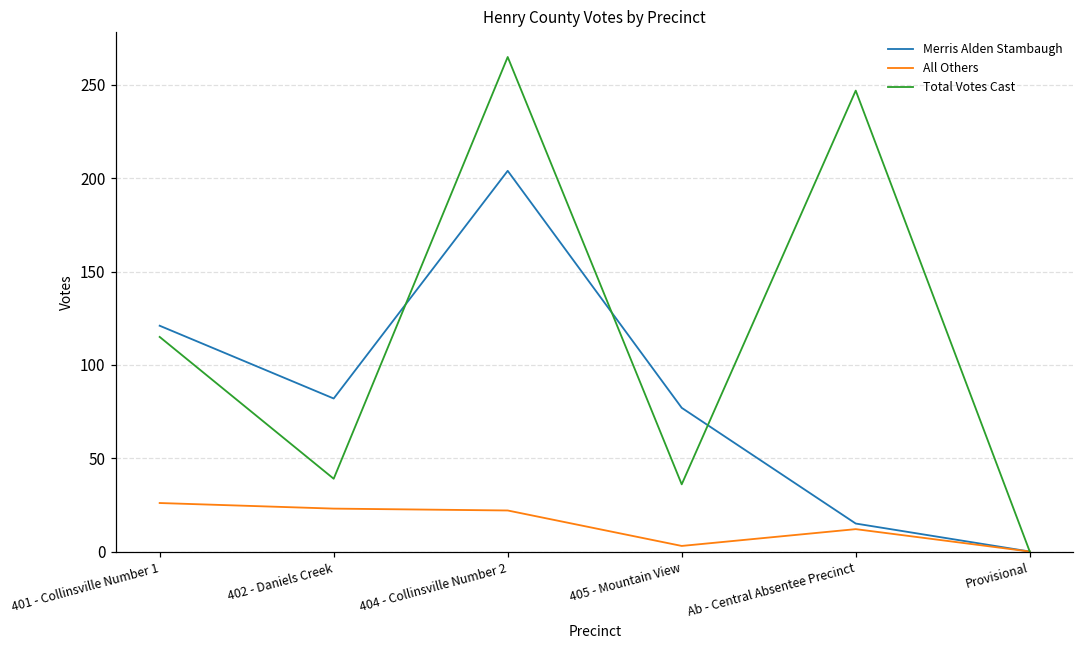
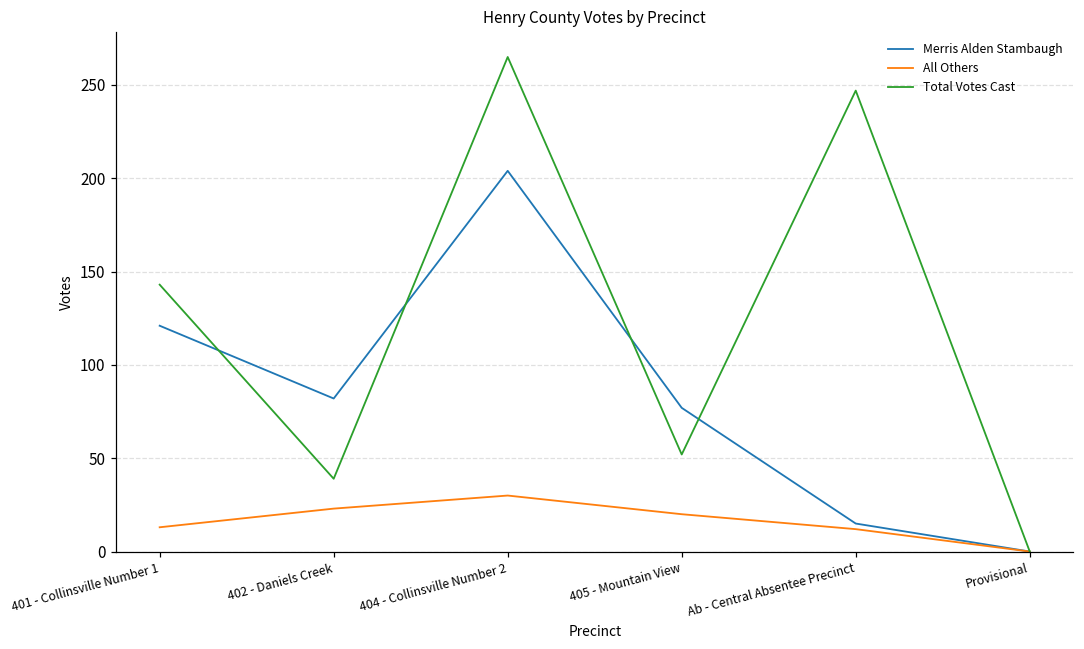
  {
    "Merris Alden Stambaugh": {
      "401 - Collinsville Number 1": 121,
      "402 - Daniels Creek": 82,
      "404 - Collinsville Number 2": 204,
      "405 - Mountain View": 77,
      "Ab - Central Absentee Precinct": 15
    },
    "All Others": {
-     "401 - Collinsville Number 1": 26,
+     "401 - Collinsville Number 1": 13,
      "402 - Daniels Creek": 23,
-     "404 - Collinsville Number 2": 22,
-     "405 - Mountain View": 3,
+     "404 - Collinsville Number 2": 30,
+     "405 - Mountain View": 20,
      "Ab - Central Absentee Precinct": 12
    },
    "Total Votes Cast": {
-     "401 - Collinsville Number 1": 115,
+     "401 - Collinsville Number 1": 143,
      "402 - Daniels Creek": 39,
      "404 - Collinsville Number 2": 265,
-     "405 - Mountain View": 36,
+     "405 - Mountain View": 52,
      "Ab - Central Absentee Precinct": 247
    }
  }
